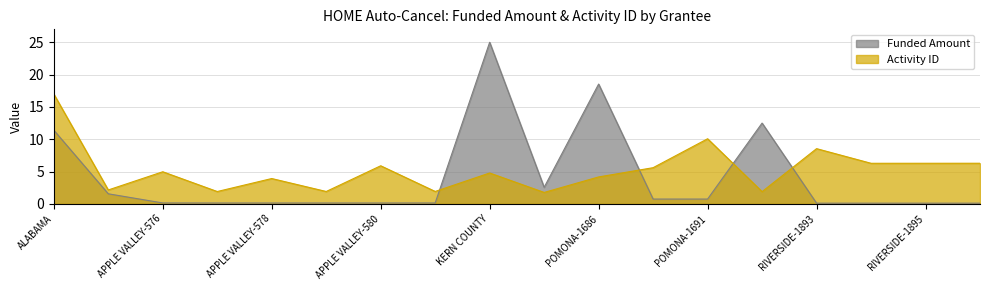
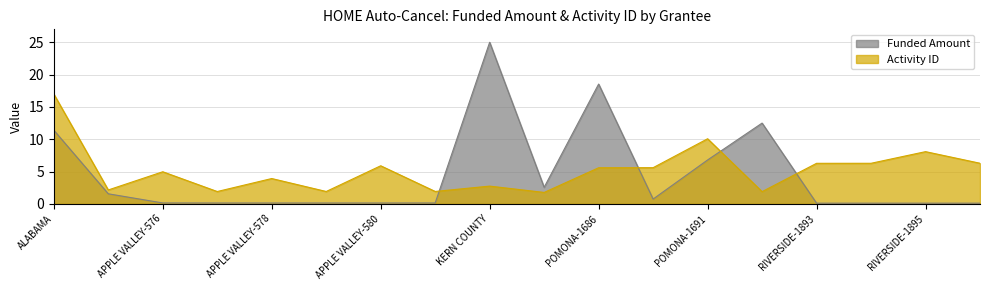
  {
    "Funded Amount": {
      "ALABAMA": 11,
      "APPLE VALLEY-576": 0,
      "APPLE VALLEY-578": 0,
      "APPLE VALLEY-580": 0,
      "KERN COUNTY": 25,
      "POMONA-1686": 19,
-     "POMONA-1691": 1,
+     "POMONA-1691": 7,
      "RIVERSIDE-1893": 0,
      "RIVERSIDE-1895": 0
    },
    "Activity ID": {
      "ALABAMA": 17,
      "APPLE VALLEY-576": 5,
      "APPLE VALLEY-578": 4,
      "APPLE VALLEY-580": 6,
-     "KERN COUNTY": 5,
-     "POMONA-1686": 4,
+     "KERN COUNTY": 3,
+     "POMONA-1686": 6,
      "POMONA-1691": 10,
-     "RIVERSIDE-1893": 9,
-     "RIVERSIDE-1895": 6
+     "RIVERSIDE-1893": 6,
+     "RIVERSIDE-1895": 8
    }
  }
